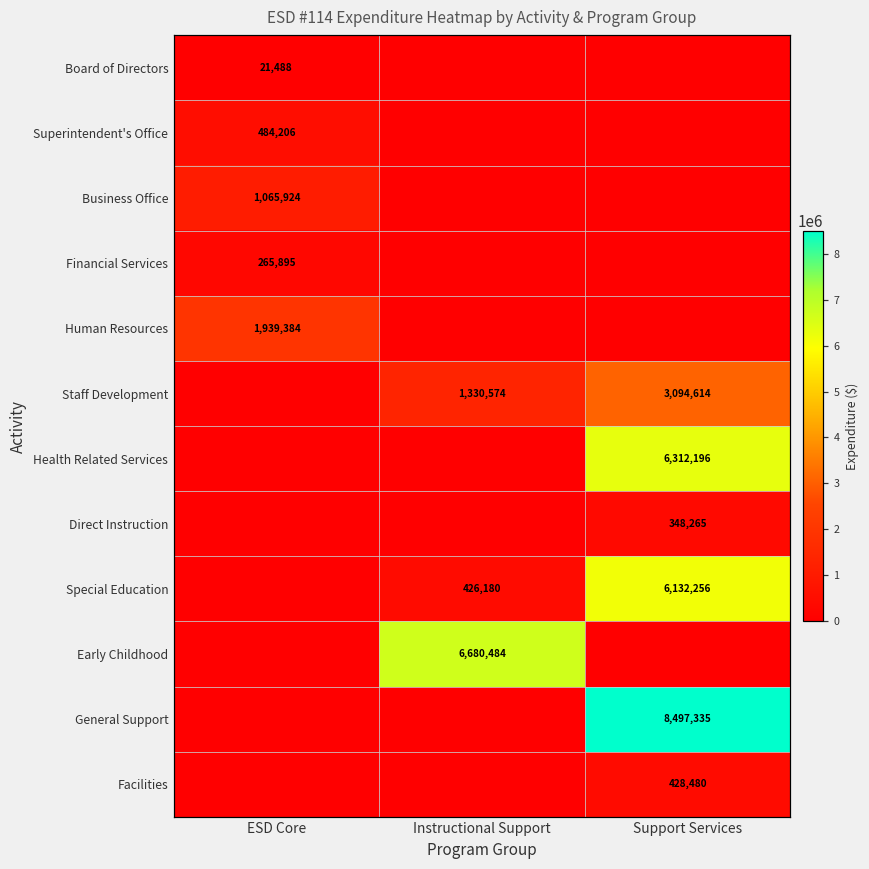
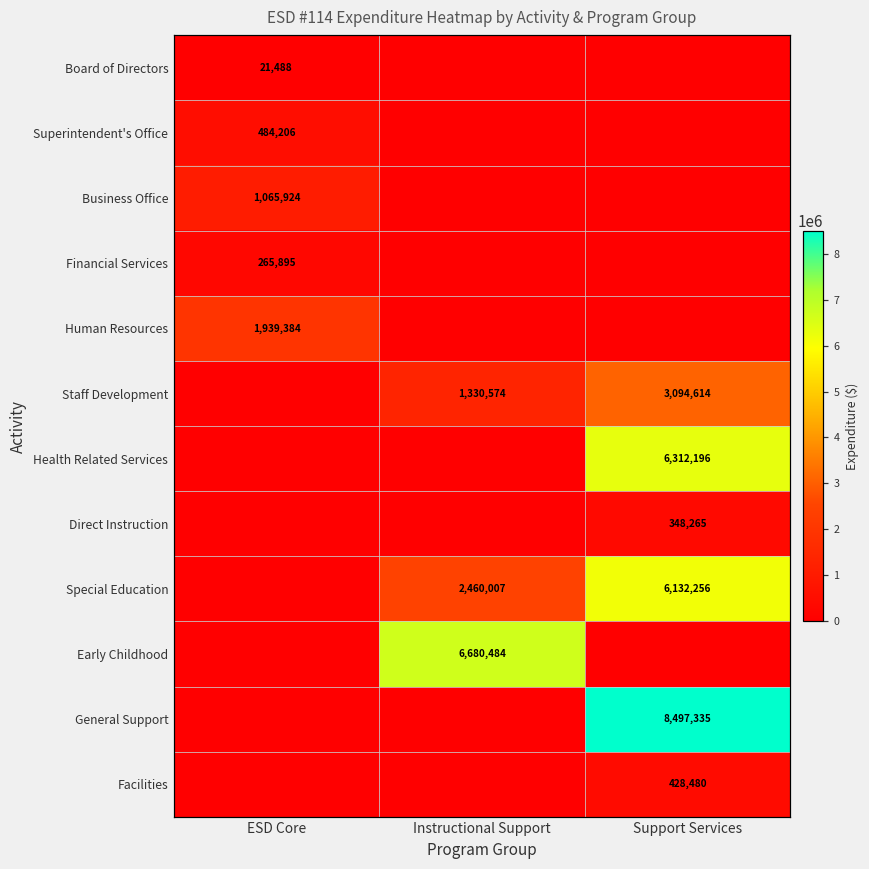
  {
    "Board of Directors": {
      "ESD Core": "21,488"
    },
    "Superintendent's Office": {
      "ESD Core": "484,206"
    },
    "Business Office": {
      "ESD Core": "1,065,924"
    },
    "Financial Services": {
      "ESD Core": "265,895"
    },
    "Human Resources": {
      "ESD Core": "1,939,384"
    },
    "Staff Development": {
      "Instructional Support": "1,330,574",
      "Support Services": "3,094,614"
    },
    "Health Related Services": {
      "Support Services": "6,312,196"
    },
    "Direct Instruction": {
      "Support Services": "348,265"
    },
    "Special Education": {
-     "Instructional Support": "426,180",
+     "Instructional Support": "2,460,007",
      "Support Services": "6,132,256"
    },
    "Early Childhood": {
      "Instructional Support": "6,680,484"
    },
    "General Support": {
      "Support Services": "8,497,335"
    },
    "Facilities": {
      "Support Services": "428,480"
    }
  }
